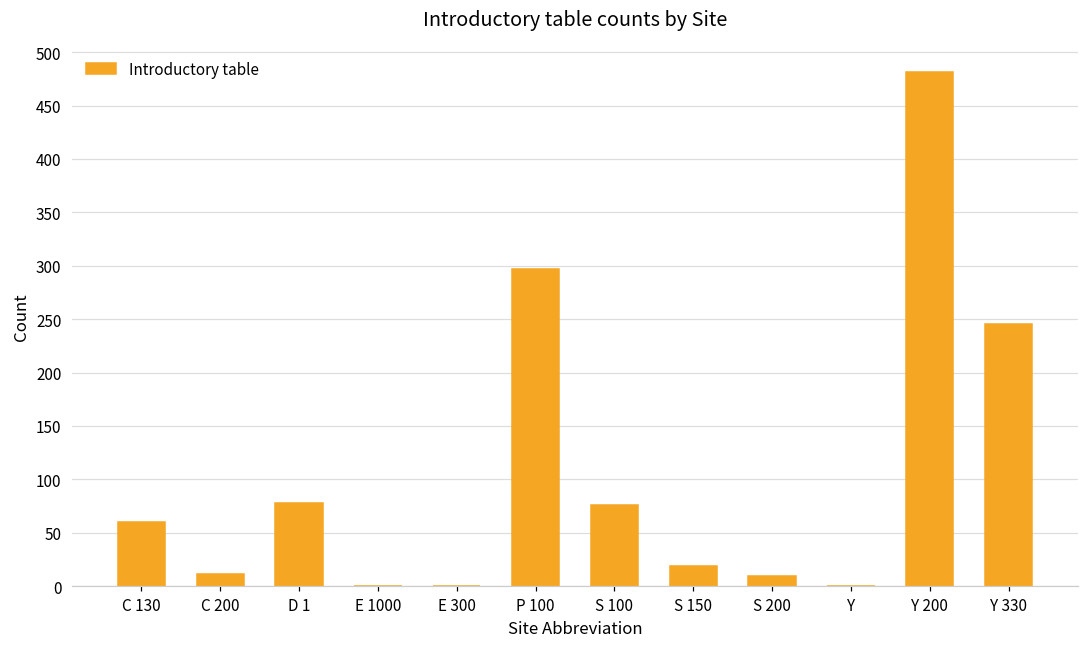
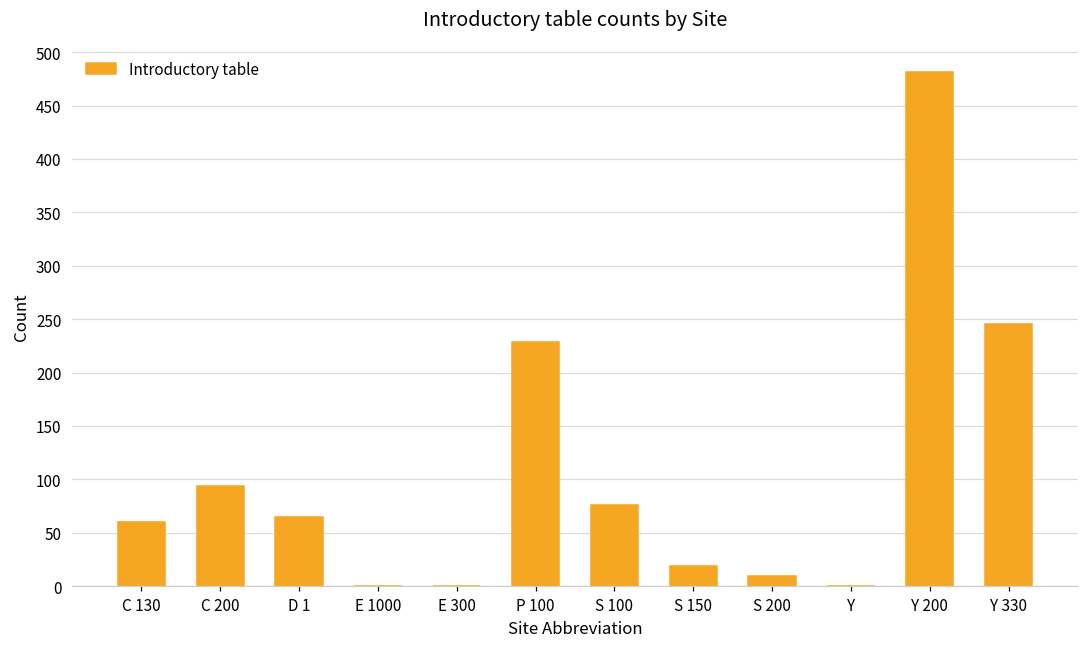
  {
    "C 130": 60,
-   "C 200": 10,
-   "D 1": 80,
+   "C 200": 90,
+   "D 1": 70,
    "E 1000": 0,
    "E 300": 0,
-   "P 100": 300,
+   "P 100": 230,
    "S 100": 80,
    "S 150": 20,
    "S 200": 10,
    "Y": 0,
    "Y 200": 480,
    "Y 330": 250
  }
